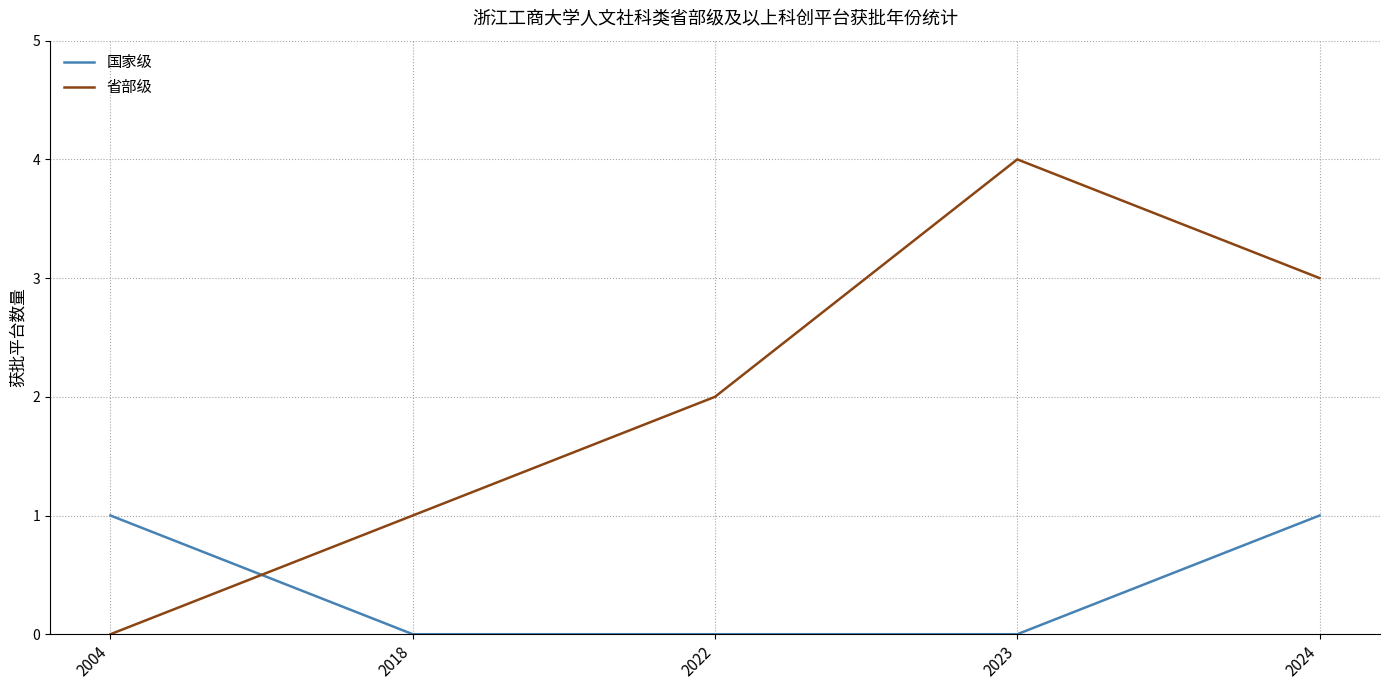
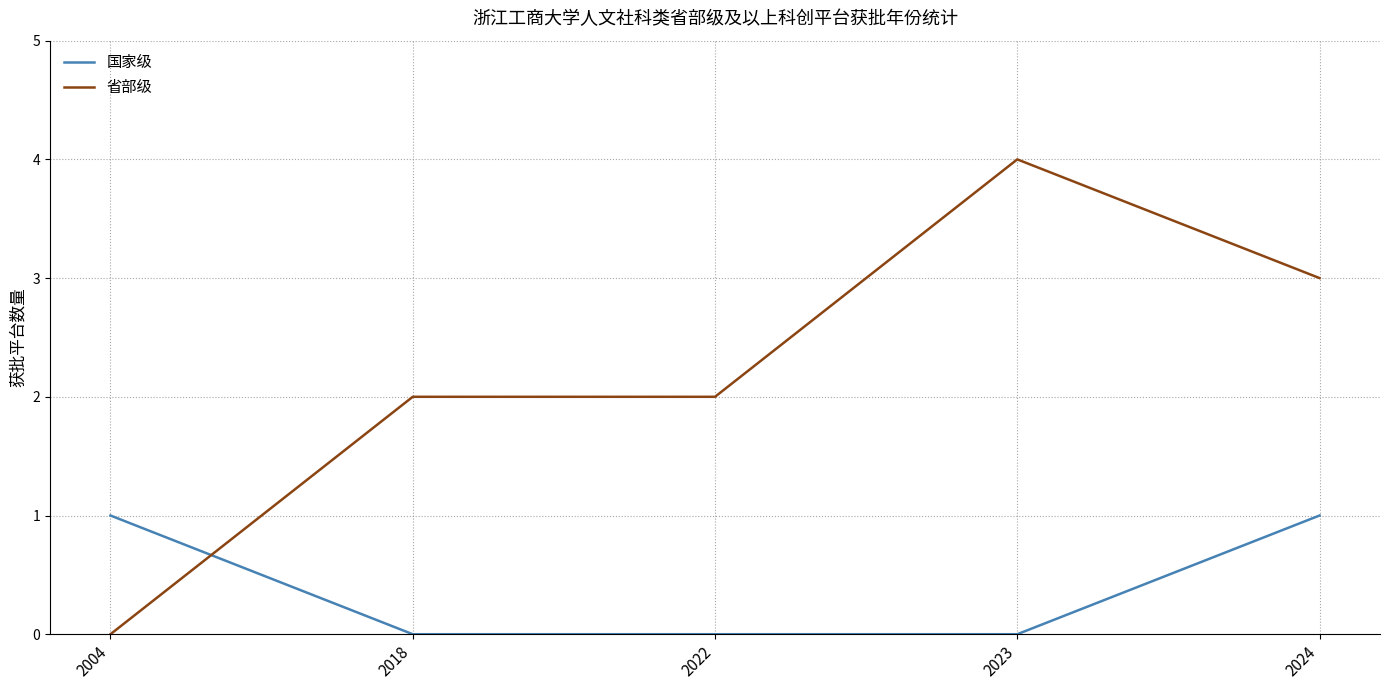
  {
    "国家级": {
      "2004": 1,
      "2018": 0,
      "2022": 0,
      "2023": 0,
      "2024": 1
    },
    "省部级": {
      "2004": 0,
-     "2018": 1,
+     "2018": 2,
      "2022": 2,
      "2023": 4,
      "2024": 3
    }
  }
